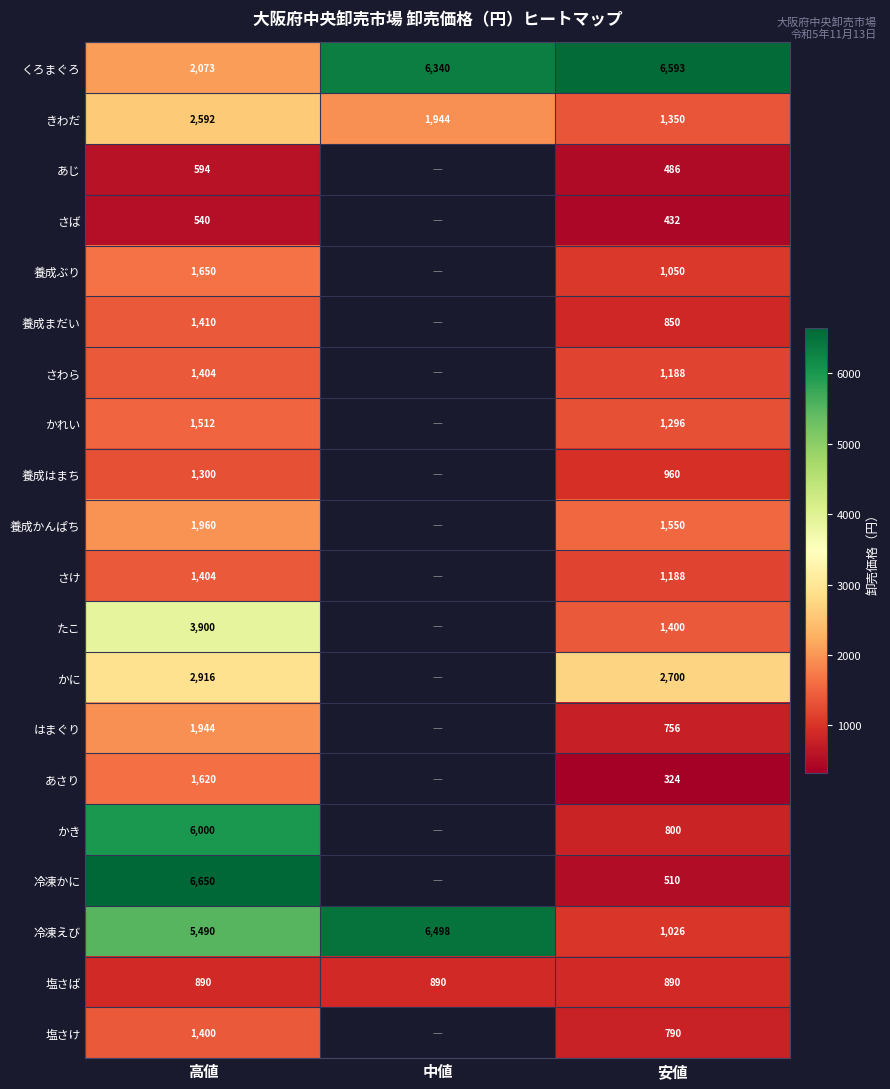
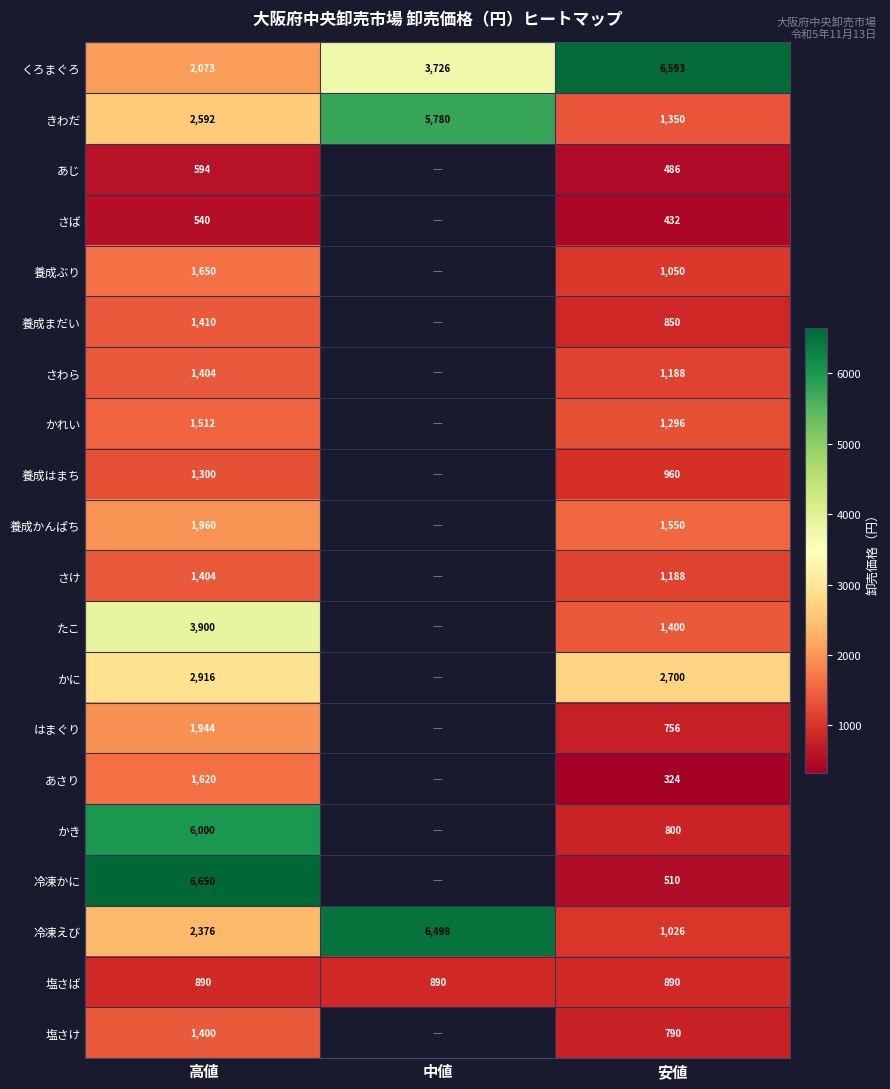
  {
    "くろまぐろ": {
      "高値": "2,073",
-     "中値": "6,340",
+     "中値": "3,726",
      "安値": "6,593"
    },
    "きわだ": {
      "高値": "2,592",
-     "中値": "1,944",
+     "中値": "5,780",
      "安値": "1,350"
    },
    "あじ": {
      "高値": "594",
      "安値": "486"
    },
    "さば": {
      "高値": "540",
      "安値": "432"
    },
    "養成ぶり": {
      "高値": "1,650",
      "安値": "1,050"
    },
    "養成まだい": {
      "高値": "1,410",
      "安値": "850"
    },
    "さわら": {
      "高値": "1,404",
      "安値": "1,188"
    },
    "かれい": {
      "高値": "1,512",
      "安値": "1,296"
    },
    "養成はまち": {
      "高値": "1,300",
      "安値": "960"
    },
    "養成かんぱち": {
      "高値": "1,960",
      "安値": "1,550"
    },
    "さけ": {
      "高値": "1,404",
      "安値": "1,188"
    },
    "たこ": {
      "高値": "3,900",
      "安値": "1,400"
    },
    "かに": {
      "高値": "2,916",
      "安値": "2,700"
    },
    "はまぐり": {
      "高値": "1,944",
      "安値": "756"
    },
    "あさり": {
      "高値": "1,620",
      "安値": "324"
    },
    "かき": {
      "高値": "6,000",
      "安値": "800"
    },
    "冷凍かに": {
      "高値": "6,650",
      "安値": "510"
    },
    "冷凍えび": {
-     "高値": "5,490",
+     "高値": "2,376",
      "中値": "6,498",
      "安値": "1,026"
    },
    "塩さば": {
      "高値": "890",
      "中値": "890",
      "安値": "890"
    },
    "塩さけ": {
      "高値": "1,400",
      "安値": "790"
    }
  }
